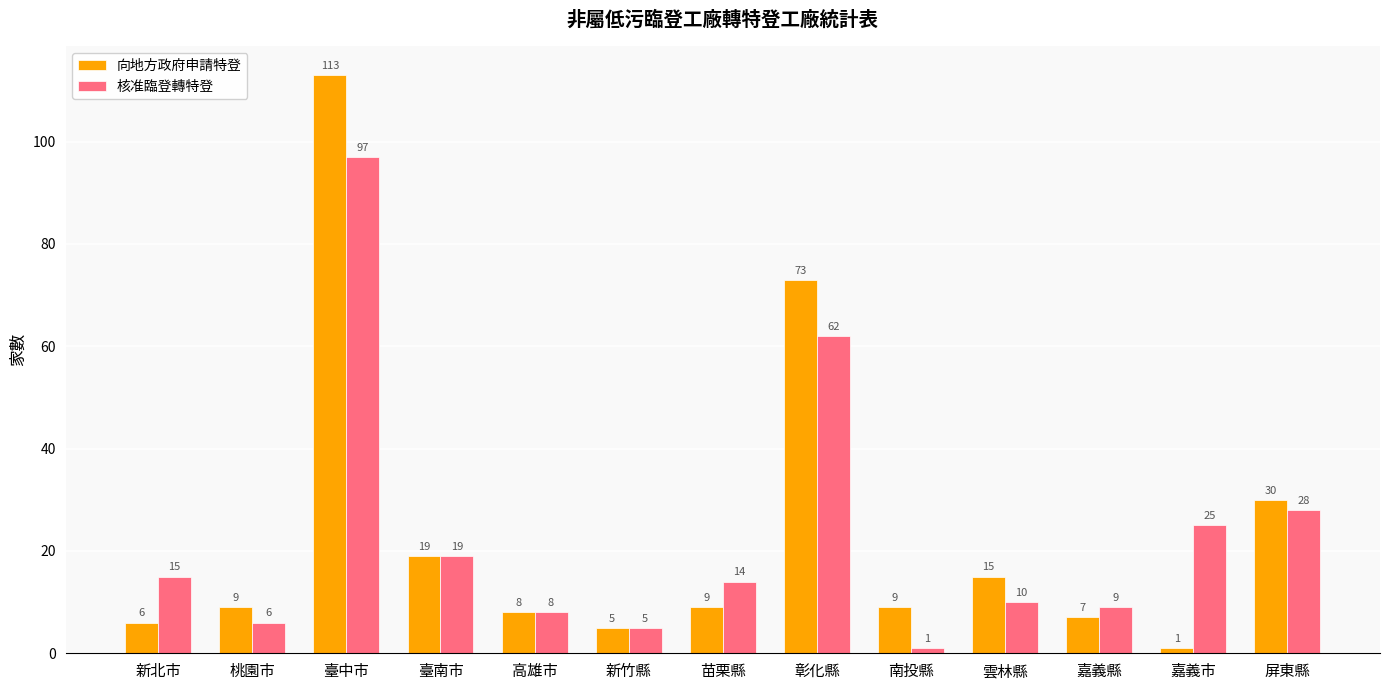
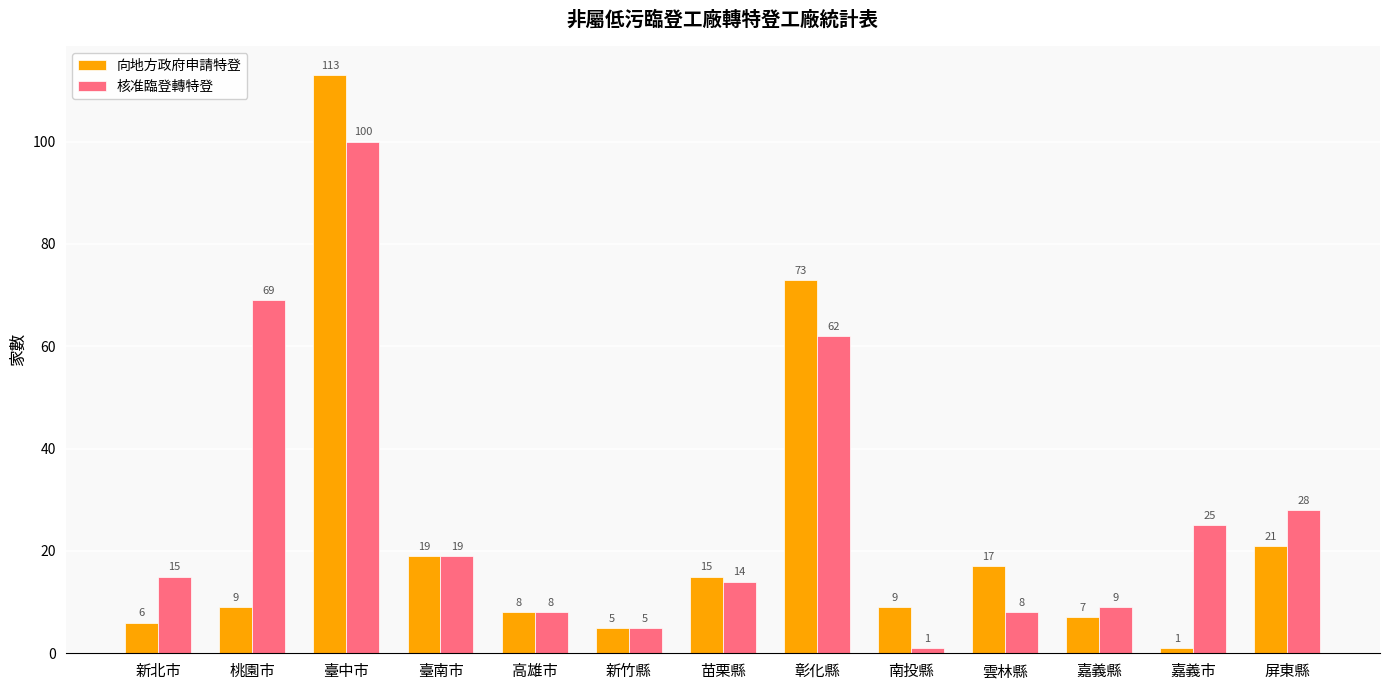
  {
    "向地方政府申請特登": {
      "新北市": 6,
      "桃園市": 9,
      "臺中市": 113,
      "臺南市": 19,
      "高雄市": 8,
      "新竹縣": 5,
-     "苗栗縣": 9,
+     "苗栗縣": 15,
      "彰化縣": 73,
      "南投縣": 9,
-     "雲林縣": 15,
+     "雲林縣": 17,
      "嘉義縣": 7,
      "嘉義市": 1,
-     "屏東縣": 30
+     "屏東縣": 21
    },
    "核准臨登轉特登": {
      "新北市": 15,
-     "桃園市": 6,
-     "臺中市": 97,
+     "桃園市": 69,
+     "臺中市": 100,
      "臺南市": 19,
      "高雄市": 8,
      "新竹縣": 5,
      "苗栗縣": 14,
      "彰化縣": 62,
      "南投縣": 1,
-     "雲林縣": 10,
+     "雲林縣": 8,
      "嘉義縣": 9,
      "嘉義市": 25,
      "屏東縣": 28
    }
  }
